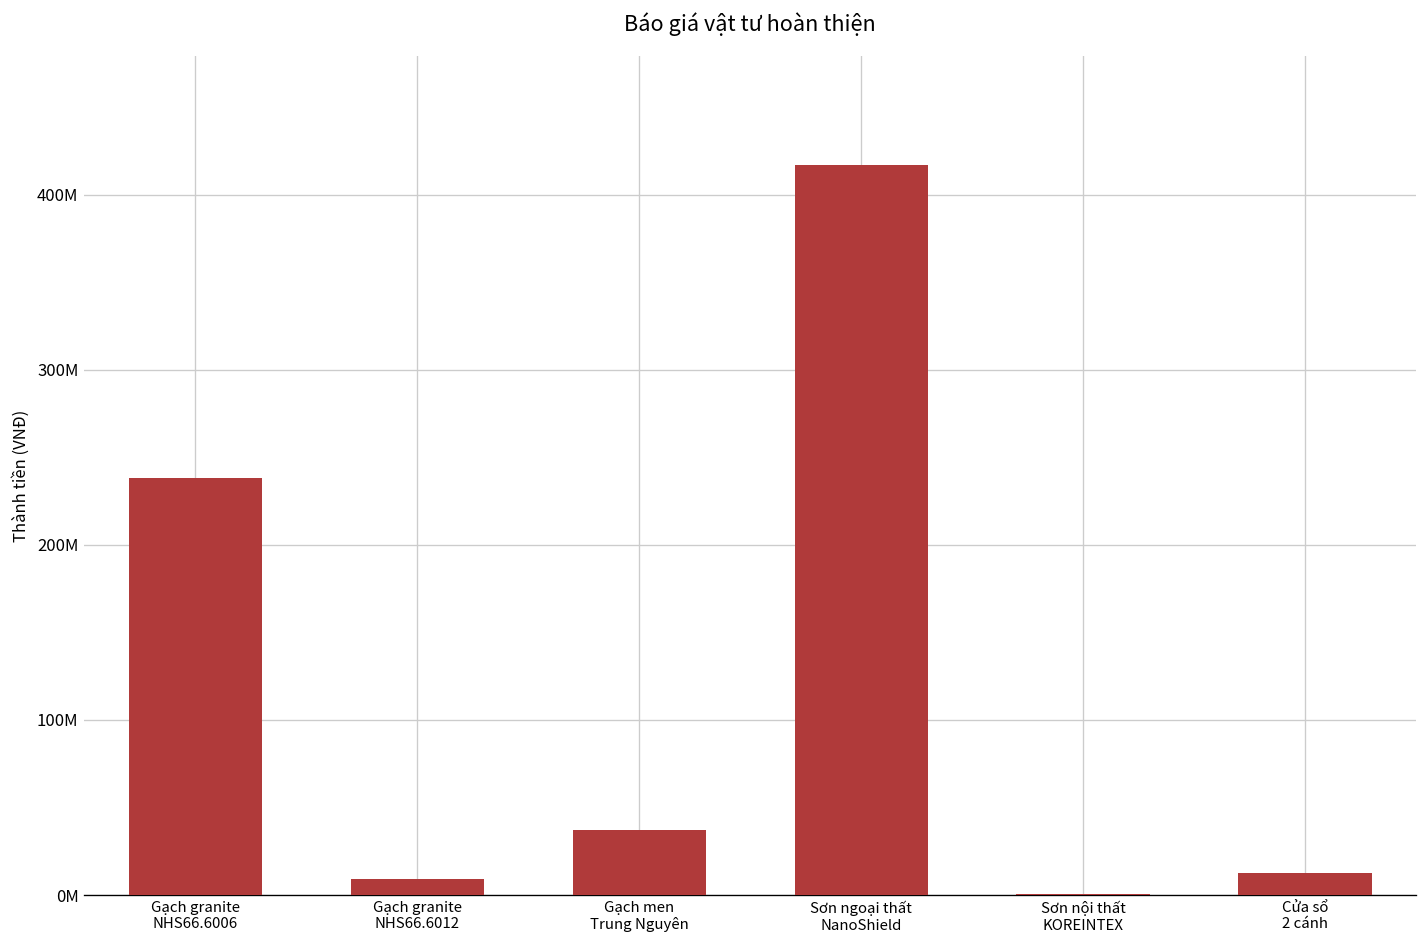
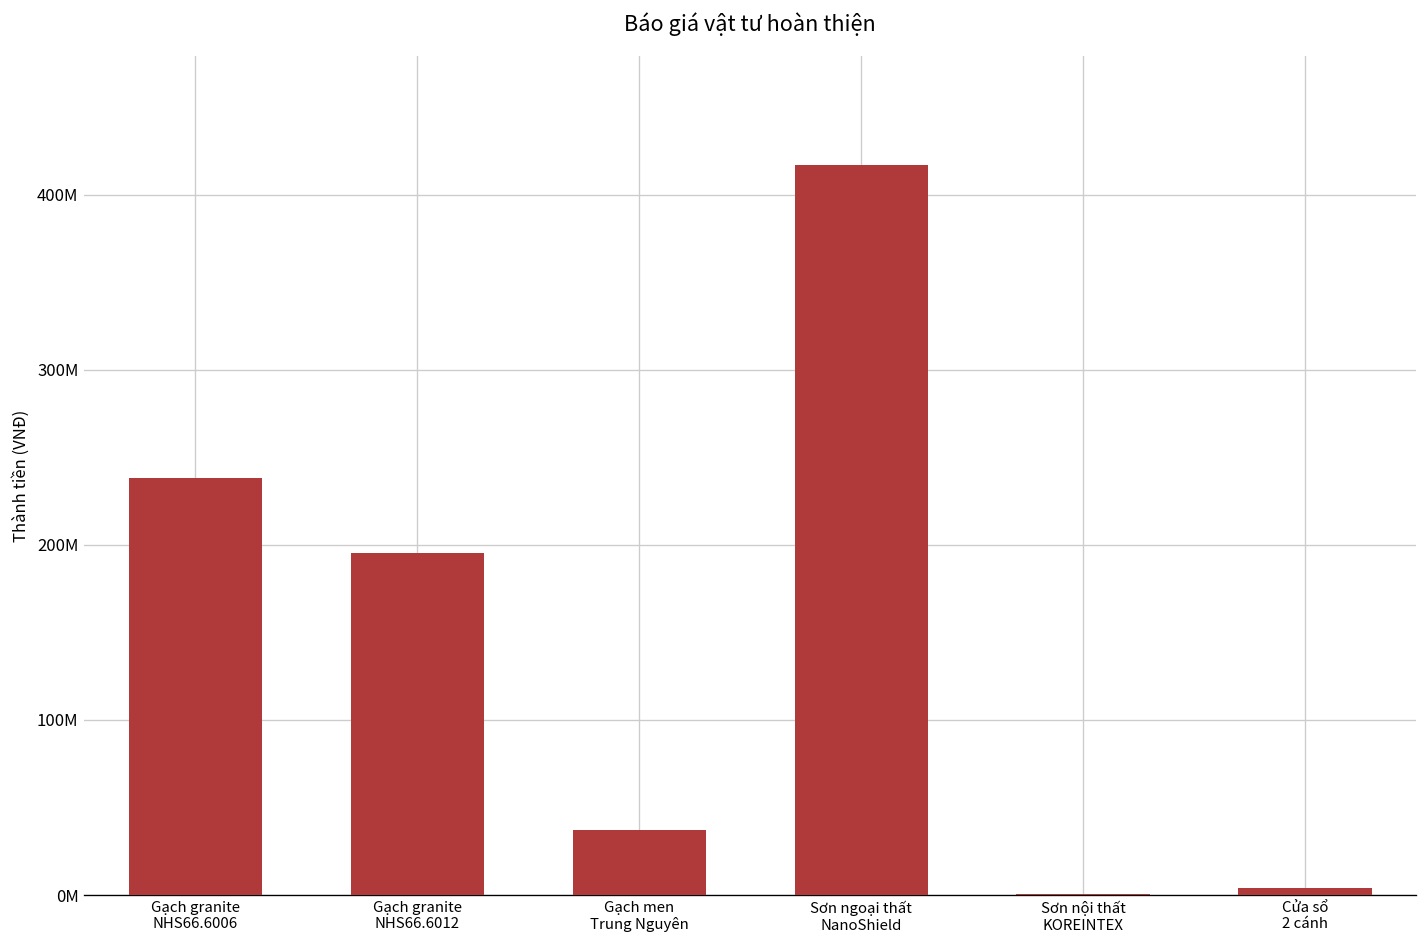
  {
    "Gạch granite NHS66.6006": 238000000,
-   "Gạch granite NHS66.6012": 9000000,
+   "Gạch granite NHS66.6012": 195000000,
    "Gạch men Trung Nguyên": 37000000,
    "Sơn ngoại thất NanoShield": 417000000,
-   "Cửa sổ 2 cánh": 13000000
+   "Cửa sổ 2 cánh": 4000000
  }
